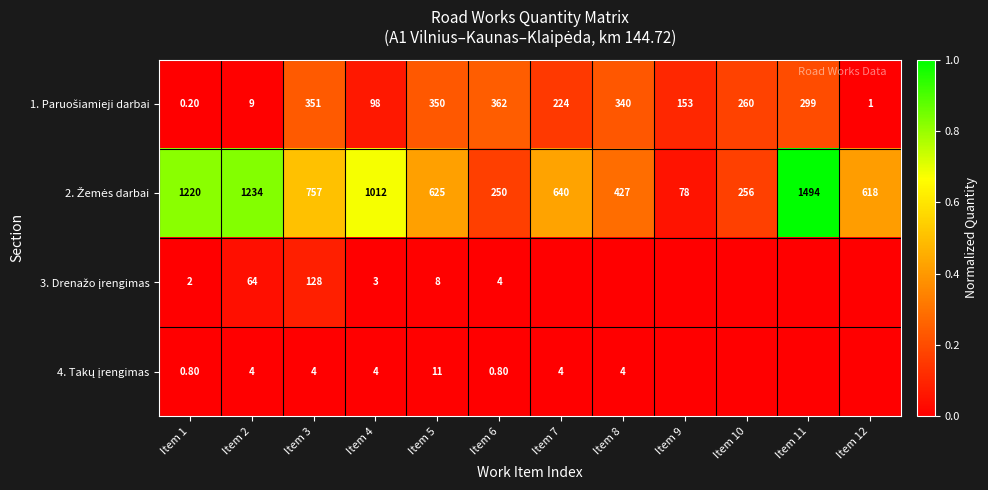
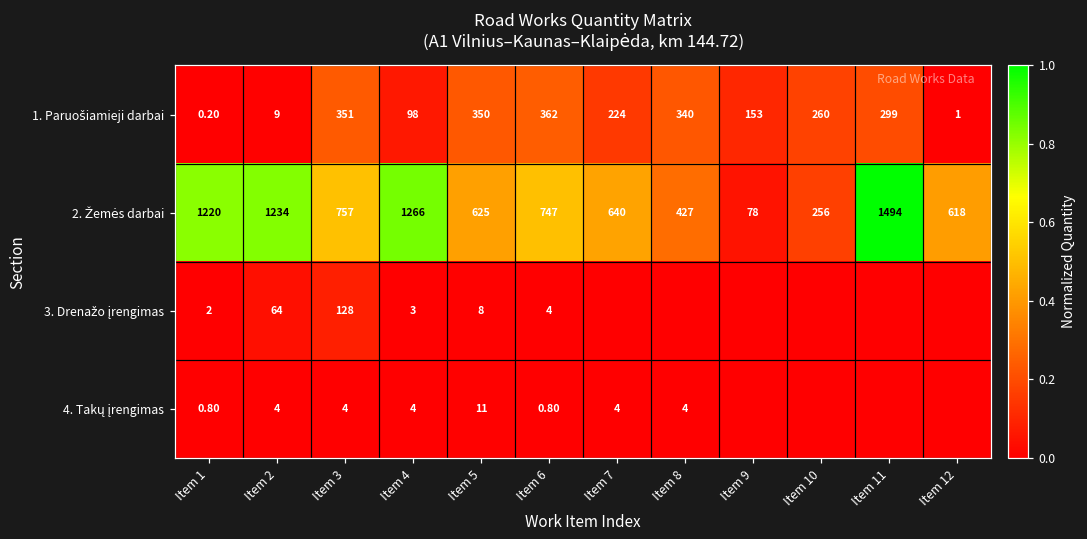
  {
    "1. Paruošiamieji darbai": {
      "Item 1": 0.20,
      "Item 2": 9,
      "Item 3": 351,
      "Item 4": 98,
      "Item 5": 350,
      "Item 6": 362,
      "Item 7": 224,
      "Item 8": 340,
      "Item 9": 153,
      "Item 10": 260,
      "Item 11": 299
    },
    "2. Žemės darbai": {
      "Item 1": 1220,
      "Item 2": 1234,
      "Item 3": 757,
-     "Item 4": 1012,
+     "Item 4": 1266,
      "Item 5": 625,
-     "Item 6": 250,
+     "Item 6": 747,
      "Item 7": 640,
      "Item 8": 427,
      "Item 9": 78,
      "Item 10": 256,
      "Item 11": 1494,
      "Item 12": 618
    },
    "3. Drenažo įrengimas": {
      "Item 1": 2,
      "Item 2": 64,
      "Item 3": 128,
      "Item 4": 3,
      "Item 5": 8,
      "Item 6": 4
    },
    "4. Takų įrengimas": {
      "Item 1": 0.80,
      "Item 2": 4,
      "Item 3": 4,
      "Item 4": 4,
      "Item 5": 11,
      "Item 6": 0.80,
      "Item 7": 4,
      "Item 8": 4
    }
  }
